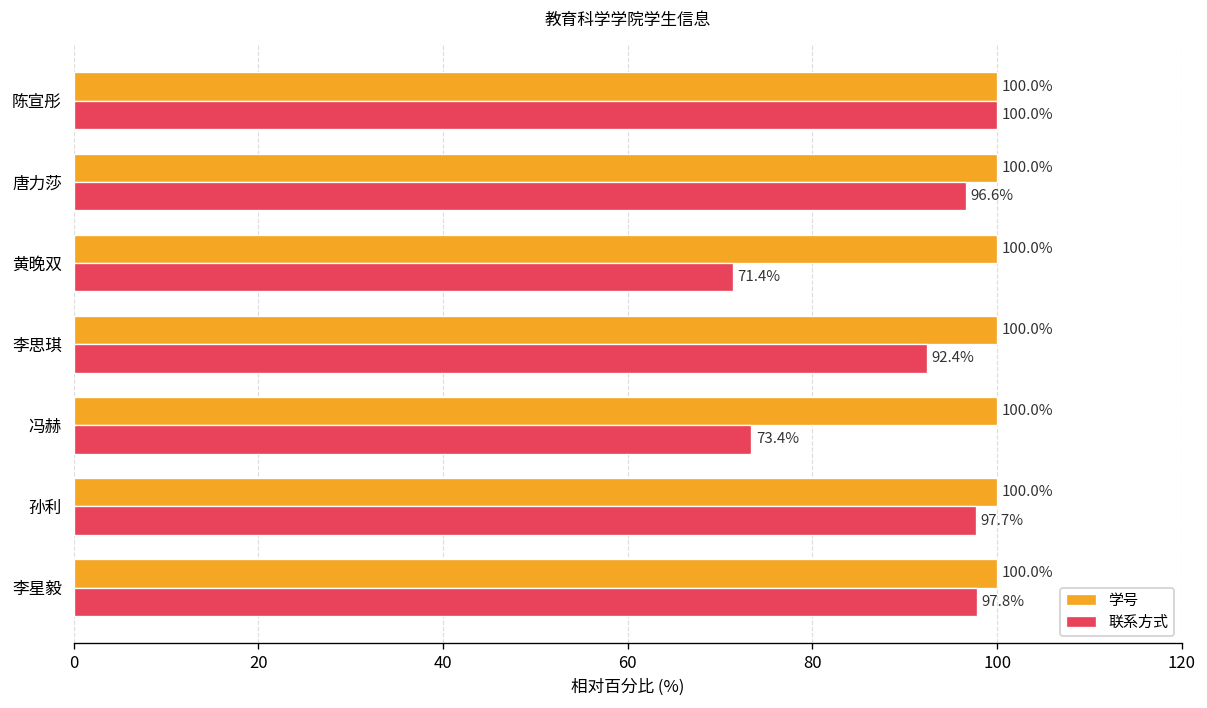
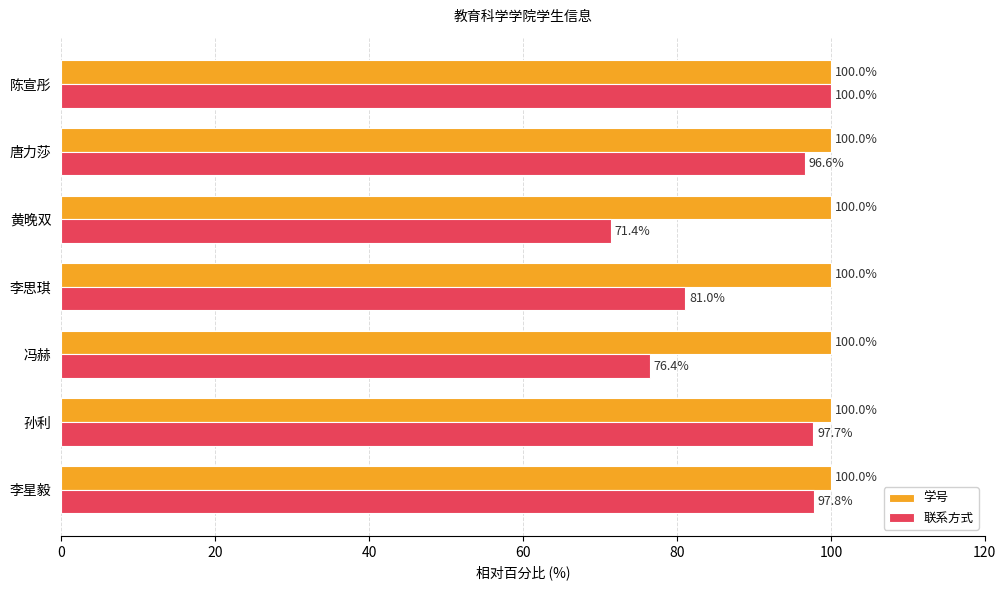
  {
    "学号": {
      "陈宣彤": "100.0%",
      "唐力莎": "100.0%",
      "黄晚双": "100.0%",
      "李思琪": "100.0%",
      "冯赫": "100.0%",
      "孙利": "100.0%",
      "李星毅": "100.0%"
    },
    "联系方式": {
      "陈宣彤": "100.0%",
      "唐力莎": "96.6%",
      "黄晚双": "71.4%",
-     "李思琪": "92.4%",
-     "冯赫": "73.4%",
+     "李思琪": "81.0%",
+     "冯赫": "76.4%",
      "孙利": "97.7%",
      "李星毅": "97.8%"
    }
  }
